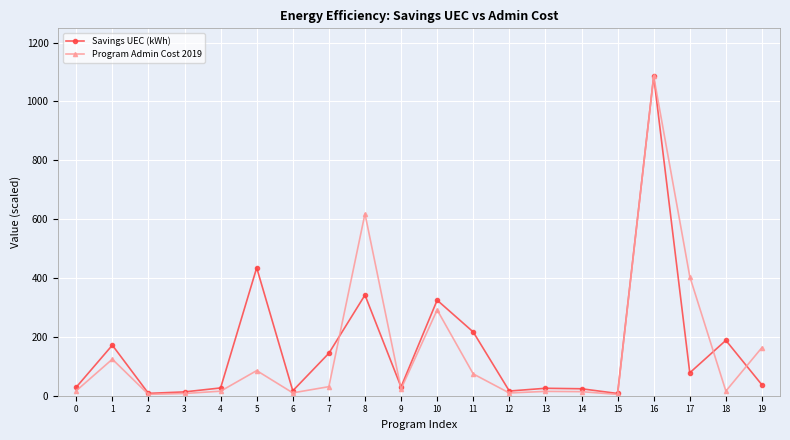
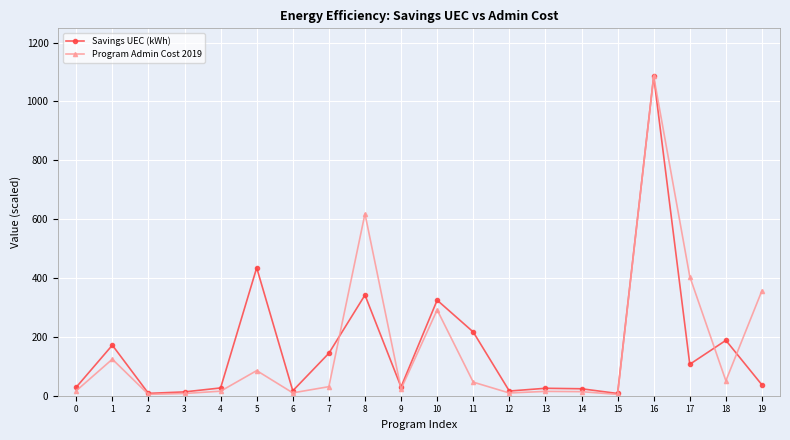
  {
    "Savings UEC (kWh)": {
      "0": 30,
      "1": 170,
      "4": 30,
      "5": 430,
      "7": 140,
      "8": 340,
      "10": 320,
      "11": 220,
      "13": 30,
      "14": 20,
-     "17": 80,
+     "17": 110,
      "18": 190,
      "19": 40
    },
    "Program Admin Cost 2019": {
      "0": 20,
      "1": 120,
      "4": 20,
      "5": 90,
      "7": 30,
      "8": 620,
      "10": 290,
-     "11": 70,
+     "11": 50,
      "13": 10,
      "14": 10,
      "17": 400,
-     "18": 20,
-     "19": 160
+     "18": 50,
+     "19": 360
    }
  }
